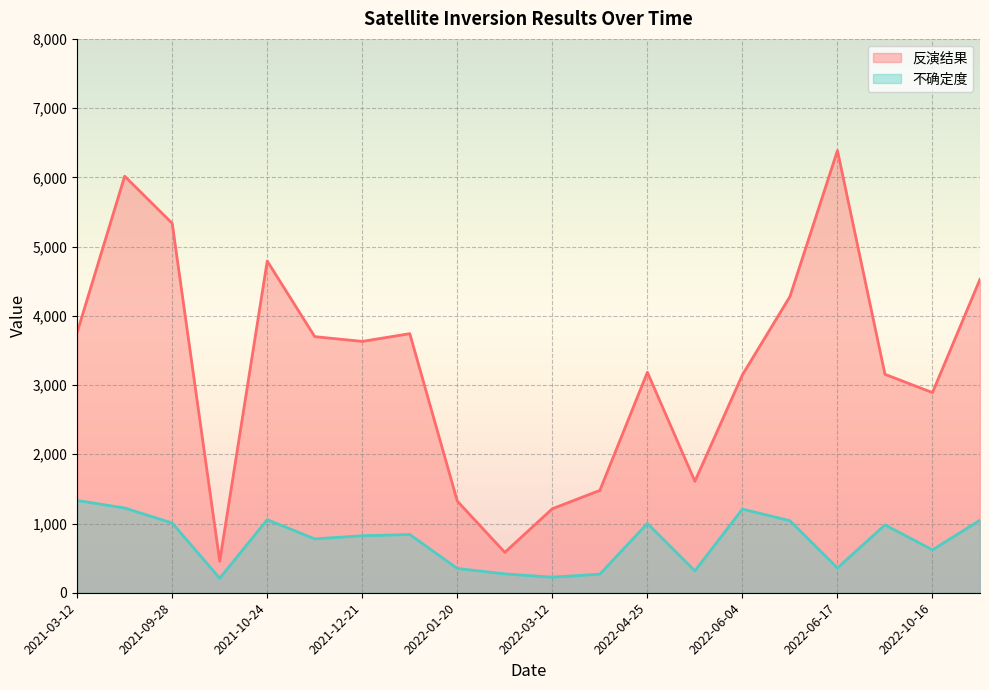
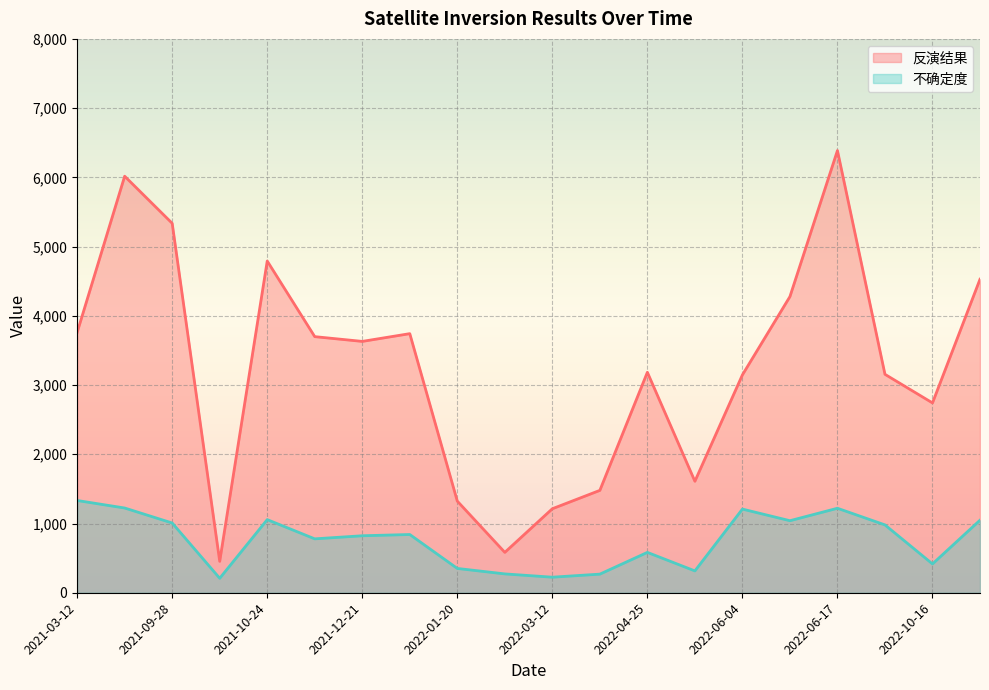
  {
    "反演结果": {
      "2021-03-12": "3,800",
      "2021-09-28": "5,300",
      "2021-10-24": "4,800",
      "2021-12-21": "3,600",
      "2022-01-20": "1,300",
      "2022-03-12": "1,200",
      "2022-04-25": "3,200",
      "2022-06-04": "3,100",
      "2022-06-17": "6,400",
-     "2022-10-16": "2,900"
+     "2022-10-16": "2,700"
    },
    "不确定度": {
      "2021-03-12": "1,300",
      "2021-09-28": "1,000",
      "2021-10-24": "1,100",
      "2021-12-21": "800",
      "2022-01-20": "400",
      "2022-03-12": "200",
-     "2022-04-25": "1,000",
+     "2022-04-25": "600",
      "2022-06-04": "1,200",
-     "2022-06-17": "400",
-     "2022-10-16": "600"
+     "2022-06-17": "1,200",
+     "2022-10-16": "400"
    }
  }
